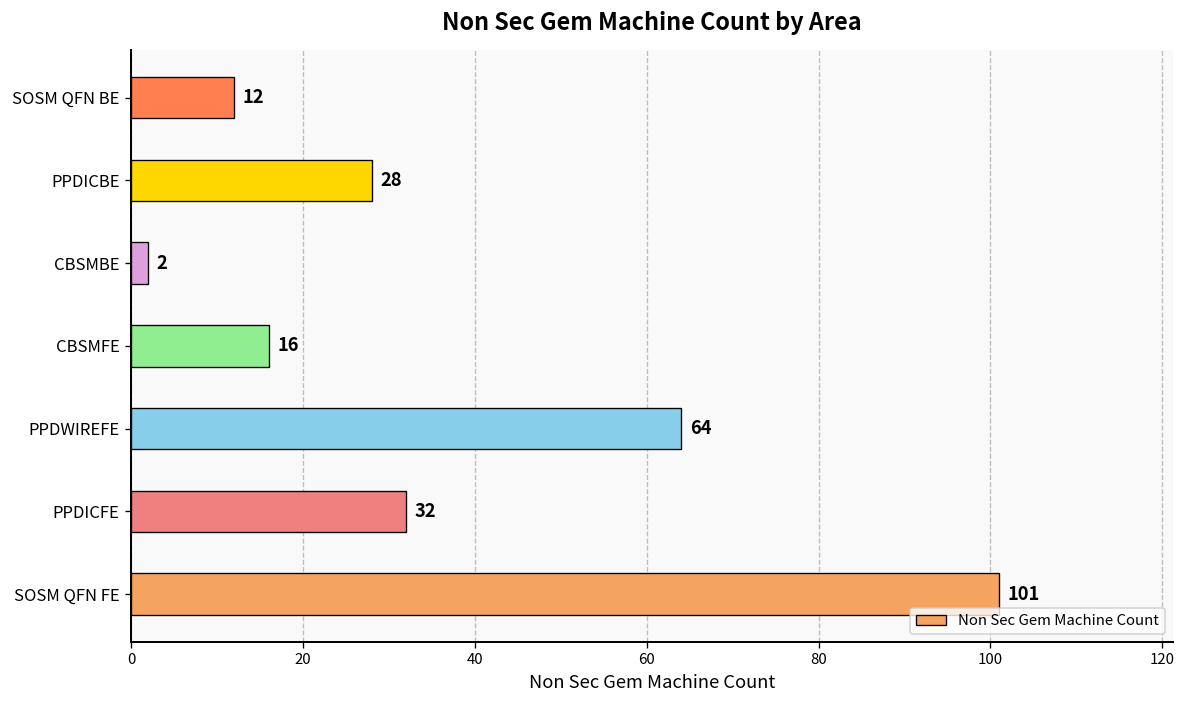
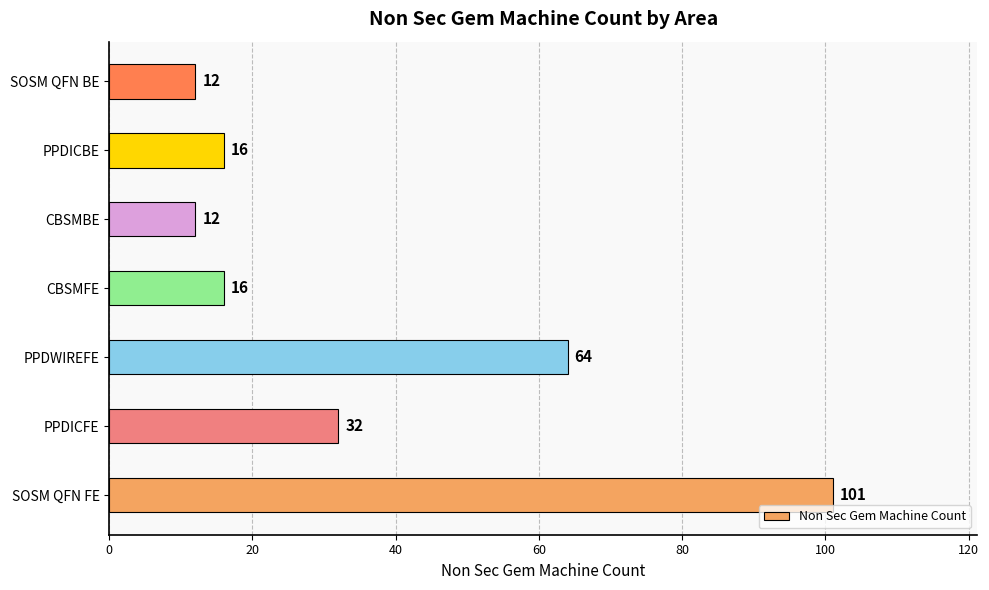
  {
    "SOSM QFN BE": 12,
-   "PPDICBE": 28,
-   "CBSMBE": 2,
+   "PPDICBE": 16,
+   "CBSMBE": 12,
    "CBSMFE": 16,
    "PPDWIREFE": 64,
    "PPDICFE": 32,
    "SOSM QFN FE": 101
  }
